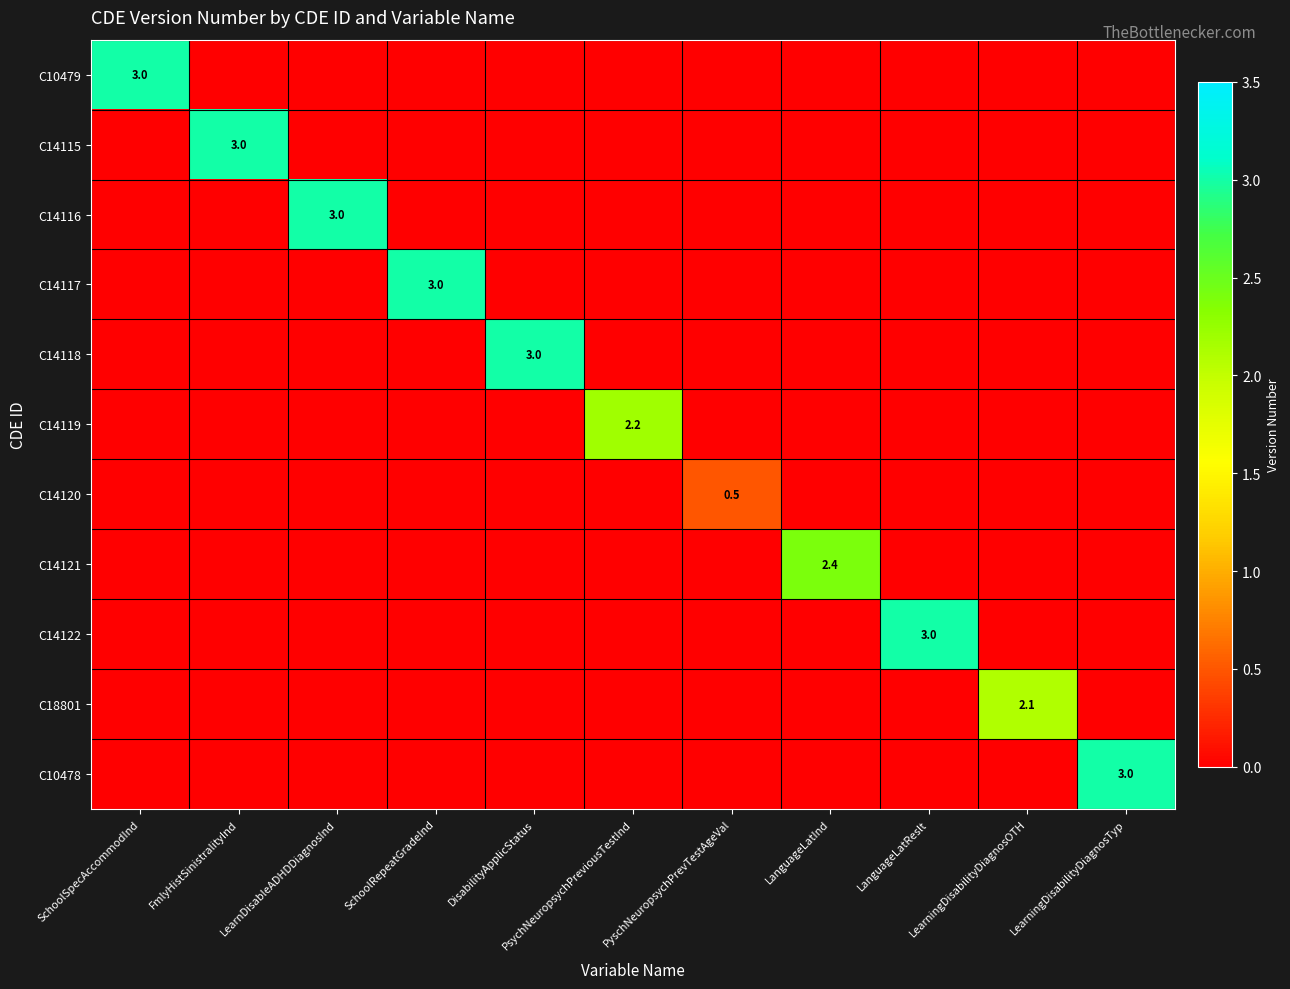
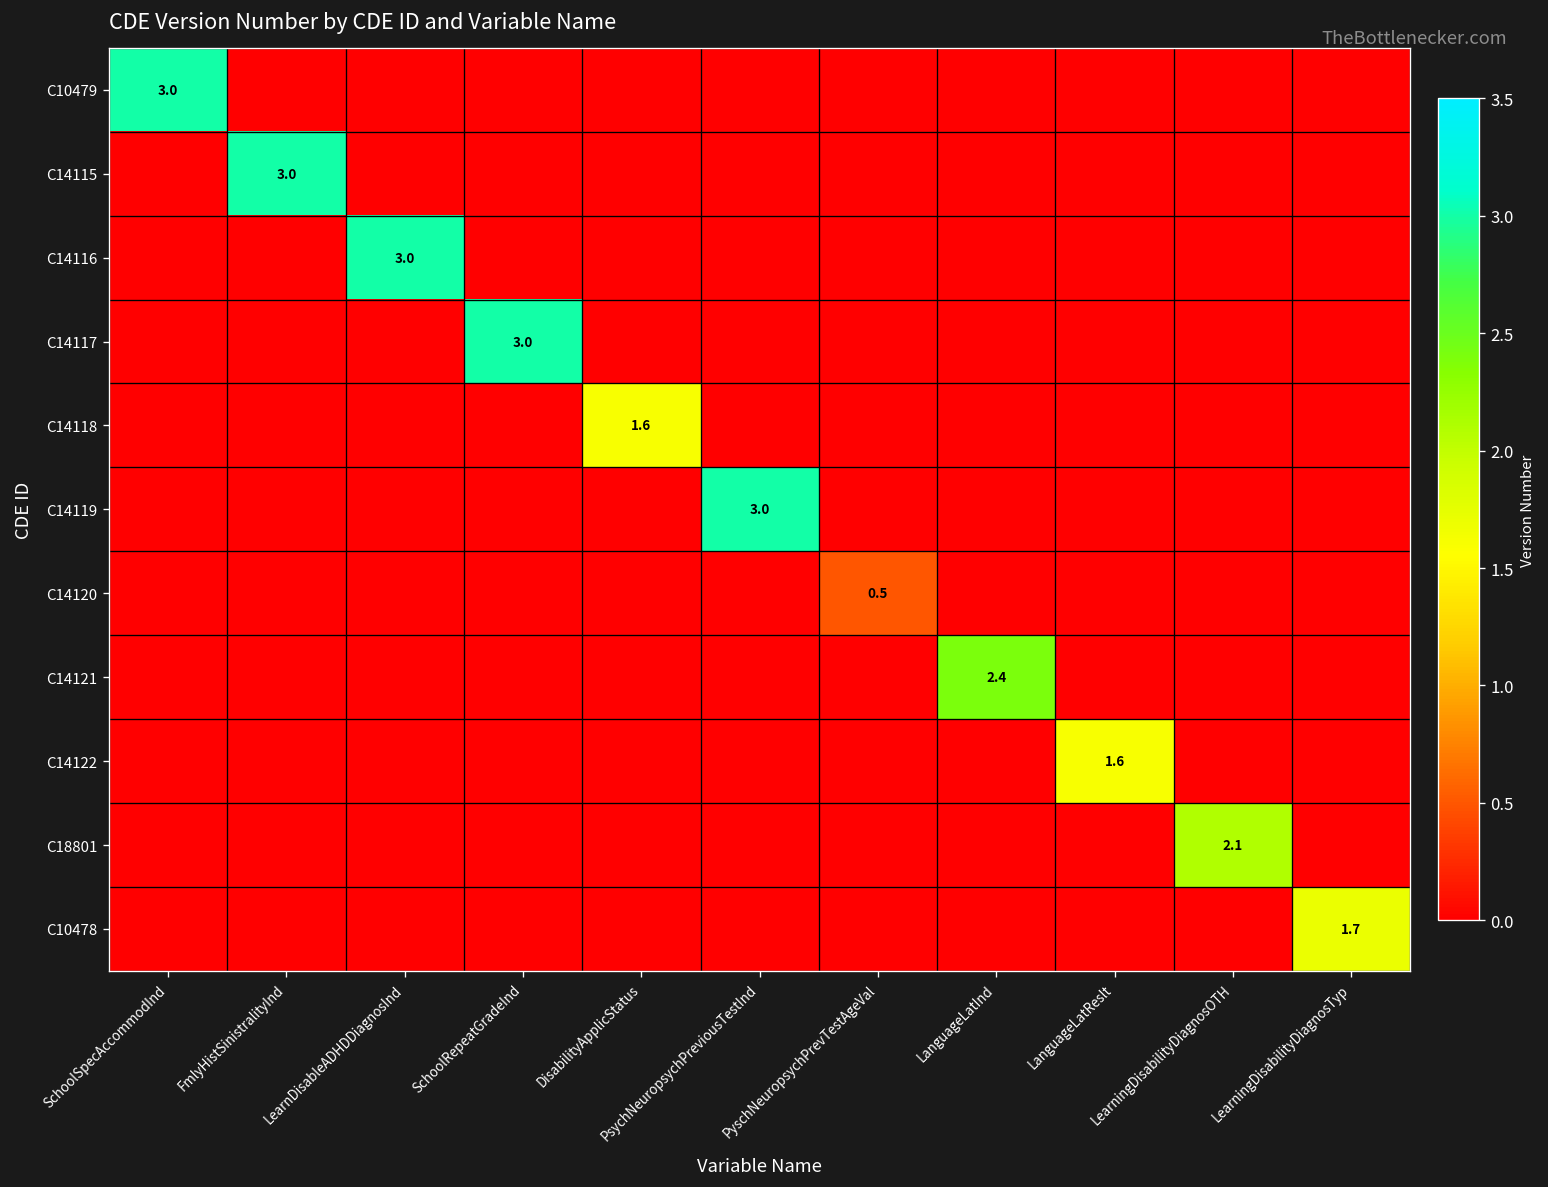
  {
    "C10479": {
      "SchoolSpecAccommodInd": 3.0
    },
    "C14115": {
      "FmlyHistSinistralityInd": 3.0
    },
    "C14116": {
      "LearnDisableADHDDiagnosInd": 3.0
    },
    "C14117": {
      "SchoolRepeatGradeInd": 3.0
    },
    "C14118": {
-     "DisabilityApplicStatus": 3.0
+     "DisabilityApplicStatus": 1.6
    },
    "C14119": {
-     "PsychNeuropsychPreviousTestInd": 2.2
+     "PsychNeuropsychPreviousTestInd": 3.0
    },
    "C14120": {
      "PyschNeuropsychPrevTestAgeVal": 0.5
    },
    "C14121": {
      "LanguageLatInd": 2.4
    },
    "C14122": {
-     "LanguageLatReslt": 3.0
+     "LanguageLatReslt": 1.6
    },
    "C18801": {
      "LearningDisabilityDiagnosOTH": 2.1
    },
    "C10478": {
-     "LearningDisabilityDiagnosTyp": 3.0
+     "LearningDisabilityDiagnosTyp": 1.7
    }
  }
